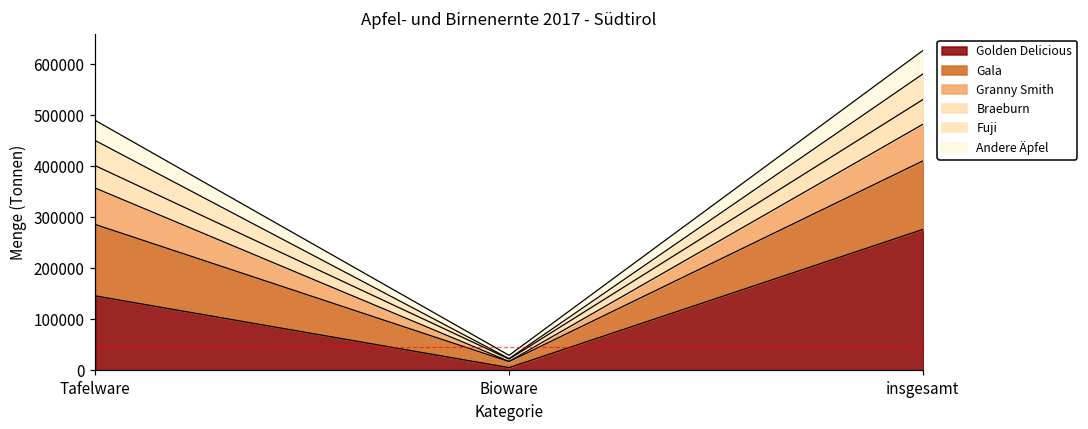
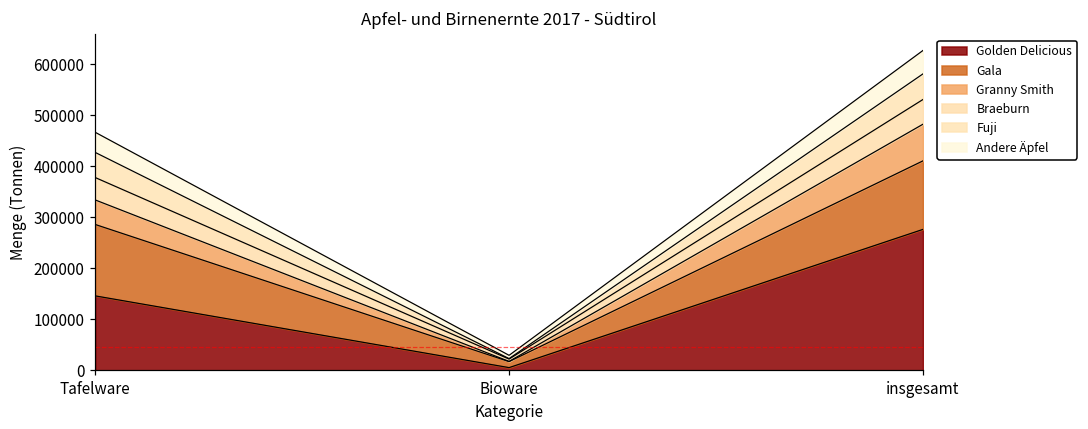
  {
    "Golden Delicious": {
      "Tafelware": 150000,
      "Bioware": 10000,
      "insgesamt": 280000
    },
    "Gala": {
      "Tafelware": 140000,
      "insgesamt": 130000
    },
    "Granny Smith": {
-     "Tafelware": 70000,
+     "Tafelware": 50000,
      "insgesamt": 70000
    }
  }
